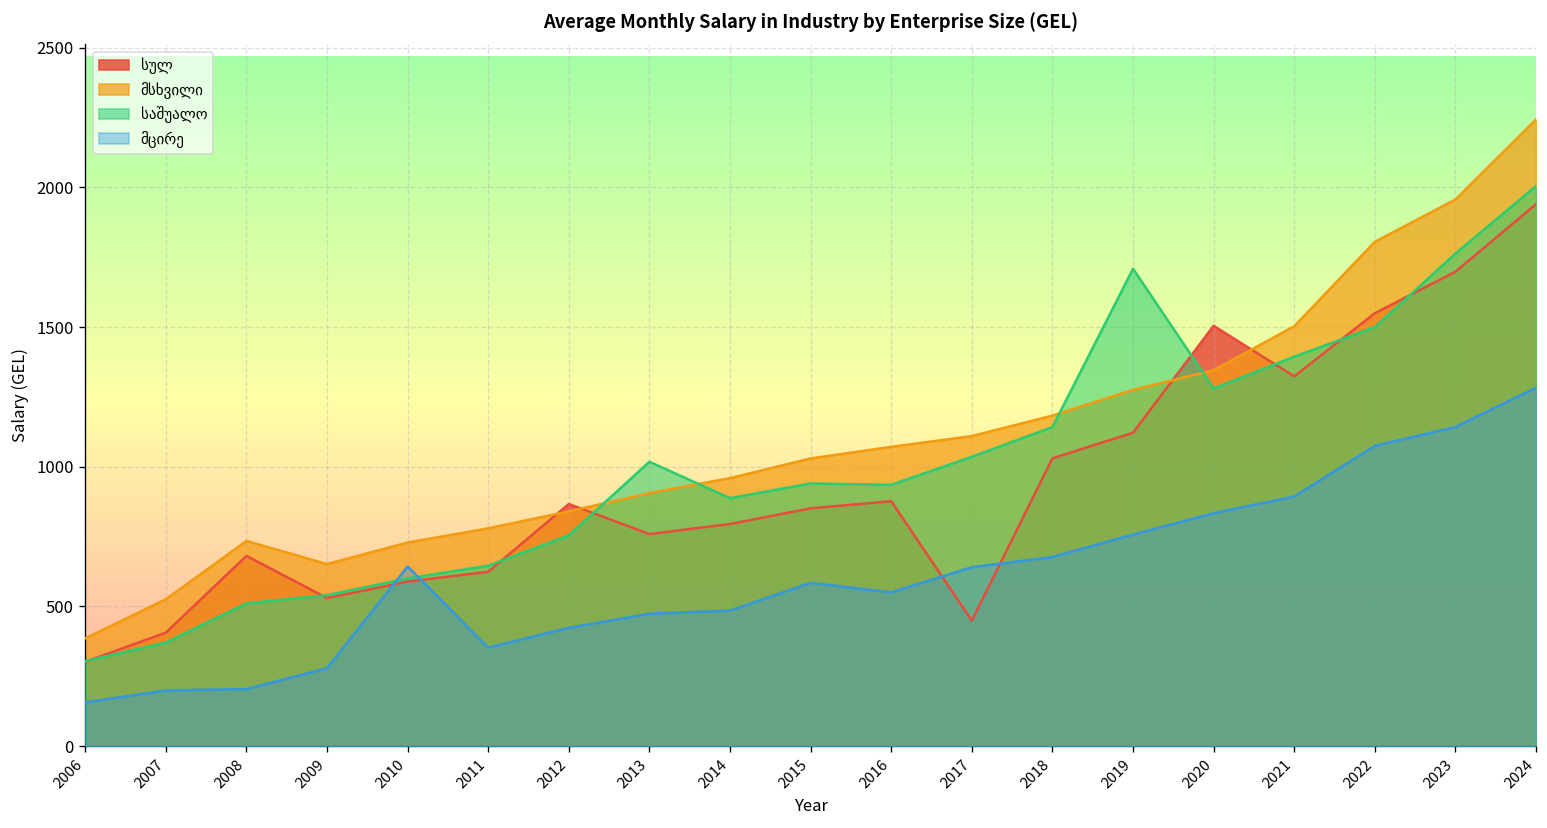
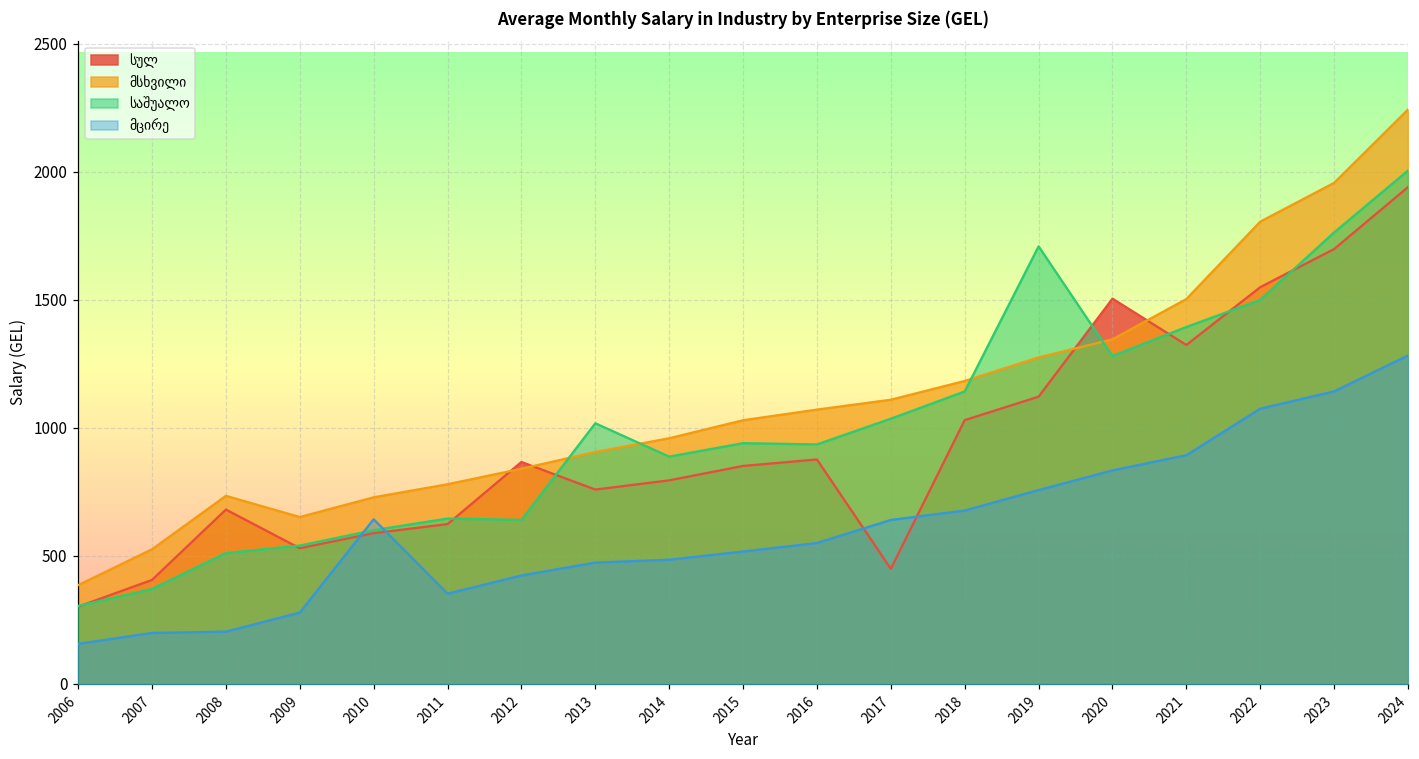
  {
    "სულ": {
      "2007": 410,
      "2008": 680,
      "2010": 590,
      "2011": 620,
      "2012": 870,
      "2013": 760,
      "2014": 790,
      "2015": 850,
      "2016": 880,
      "2017": 450,
      "2018": 1030,
      "2019": 1120,
      "2020": 1500,
      "2021": 1320,
      "2022": 1550,
      "2023": 1700,
      "2024": 1940
    },
    "მსხვილი": {
      "2006": 390,
      "2007": 530,
      "2008": 730,
      "2009": 650,
      "2010": 730,
      "2011": 780,
      "2012": 840,
      "2013": 910,
      "2014": 960,
      "2015": 1030,
      "2016": 1070,
      "2017": 1110,
      "2018": 1180,
      "2019": 1280,
      "2020": 1350,
      "2021": 1500,
      "2022": 1810,
      "2023": 1960,
      "2024": 2240
    },
    "საშუალო": {
      "2007": 370,
      "2008": 510,
      "2010": 600,
      "2011": 650,
-     "2012": 750,
+     "2012": 640,
      "2013": 1020,
      "2014": 890,
      "2015": 940,
      "2016": 940,
      "2017": 1040,
      "2018": 1140,
      "2019": 1710,
      "2020": 1280,
      "2021": 1390,
      "2022": 1500,
      "2023": 1760,
      "2024": 2000
    },
    "მცირე": {
      "2006": 160,
      "2007": 200,
      "2008": 200,
      "2009": 280,
      "2010": 640,
      "2011": 350,
      "2012": 420,
      "2013": 470,
      "2014": 490,
-     "2015": 580,
+     "2015": 520,
      "2016": 550,
      "2017": 640,
      "2018": 680,
      "2019": 760,
      "2020": 830,
      "2021": 890,
      "2022": 1070,
      "2023": 1140,
      "2024": 1280
    }
  }
